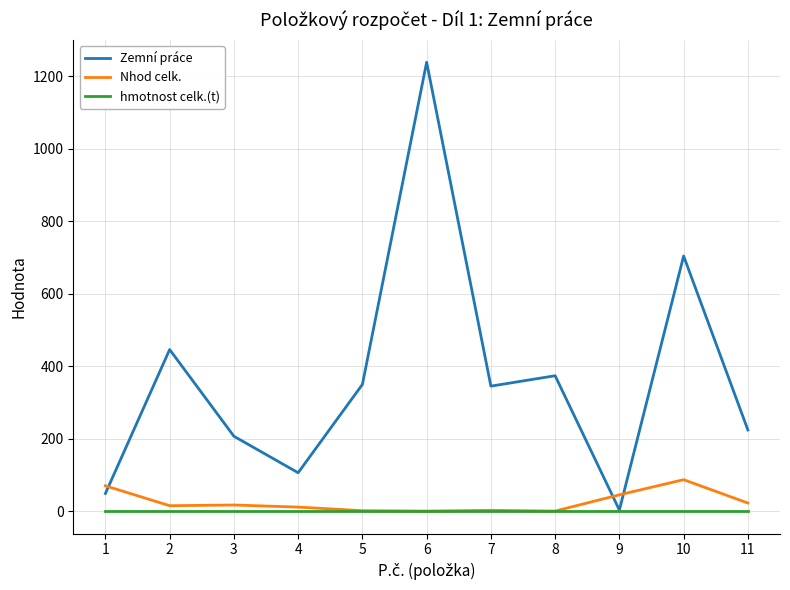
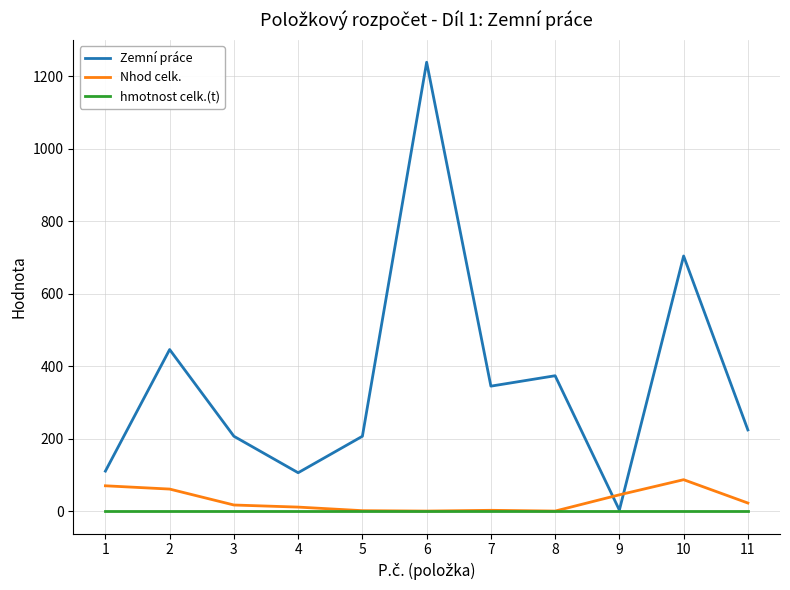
  {
    "Zemní práce": {
-     "1": 50,
+     "1": 110,
      "2": 450,
      "3": 210,
      "4": 110,
-     "5": 350,
+     "5": 210,
      "6": 1240,
      "7": 340,
      "8": 370,
      "10": 700,
      "11": 220
    },
    "Nhod celk.": {
      "1": 70,
-     "2": 10,
+     "2": 60,
      "3": 20,
      "4": 10,
      "9": 40,
      "10": 90,
      "11": 20
    },
    "hmotnost celk.(t)": {
      "1": 0,
      "2": 0,
      "3": 0,
      "4": 0,
      "10": 0,
      "11": 0
    }
  }
